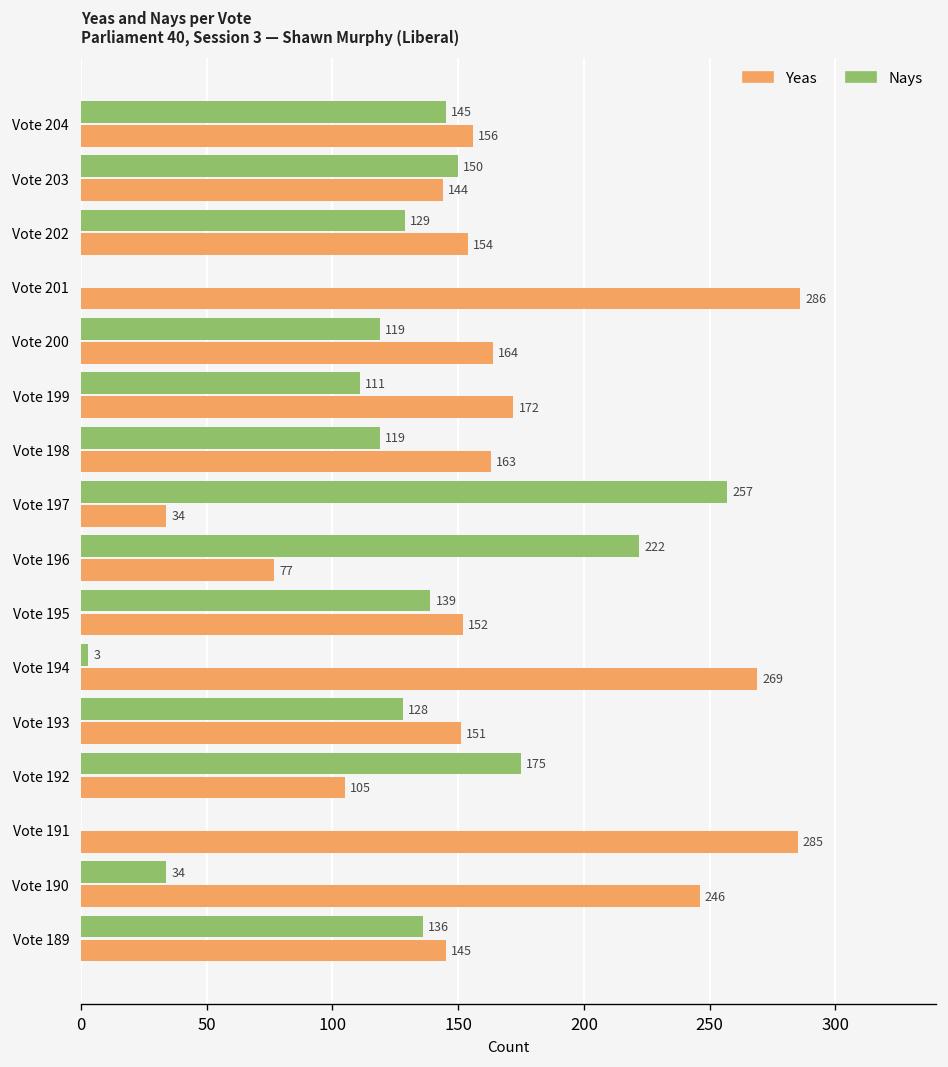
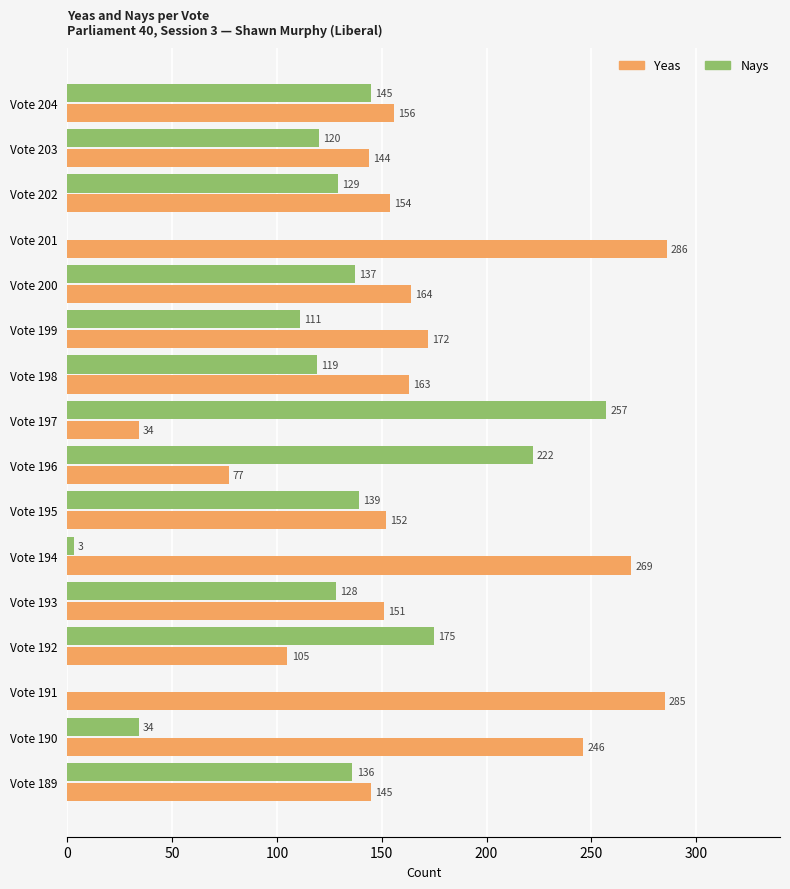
  {
    "Yeas": {
      "Vote 204": 156,
      "Vote 203": 144,
      "Vote 202": 154,
      "Vote 201": 286,
      "Vote 200": 164,
      "Vote 199": 172,
      "Vote 198": 163,
      "Vote 197": 34,
      "Vote 196": 77,
      "Vote 195": 152,
      "Vote 194": 269,
      "Vote 193": 151,
      "Vote 192": 105,
      "Vote 191": 285,
      "Vote 190": 246,
      "Vote 189": 145
    },
    "Nays": {
      "Vote 204": 145,
-     "Vote 203": 150,
+     "Vote 203": 120,
      "Vote 202": 129,
-     "Vote 200": 119,
+     "Vote 200": 137,
      "Vote 199": 111,
      "Vote 198": 119,
      "Vote 197": 257,
      "Vote 196": 222,
      "Vote 195": 139,
      "Vote 194": 3,
      "Vote 193": 128,
      "Vote 192": 175,
      "Vote 190": 34,
      "Vote 189": 136
    }
  }
